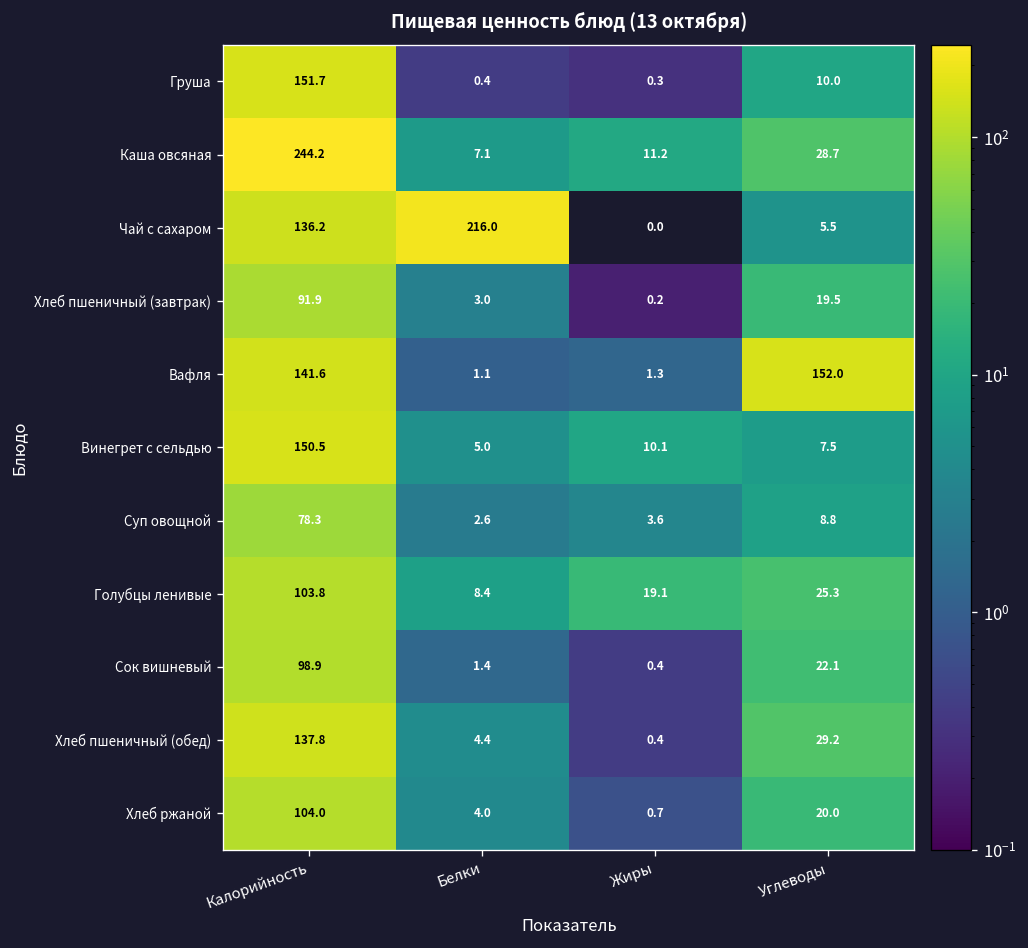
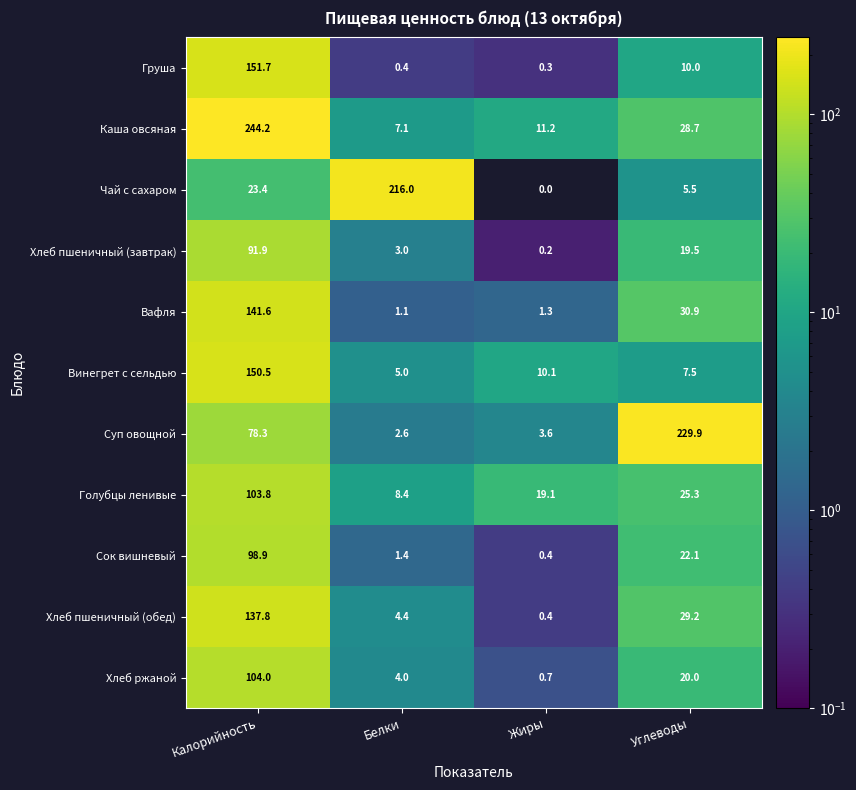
  {
    "Груша": {
      "Калорийность": 151.7,
      "Белки": 0.4,
      "Жиры": 0.3,
      "Углеводы": 10.0
    },
    "Каша овсяная": {
      "Калорийность": 244.2,
      "Белки": 7.1,
      "Жиры": 11.2,
      "Углеводы": 28.7
    },
    "Чай с сахаром": {
-     "Калорийность": 136.2,
+     "Калорийность": 23.4,
      "Белки": 216.0,
      "Жиры": 0.0,
      "Углеводы": 5.5
    },
    "Хлеб пшеничный (завтрак)": {
      "Калорийность": 91.9,
      "Белки": 3.0,
      "Жиры": 0.2,
      "Углеводы": 19.5
    },
    "Вафля": {
      "Калорийность": 141.6,
      "Белки": 1.1,
      "Жиры": 1.3,
-     "Углеводы": 152.0
+     "Углеводы": 30.9
    },
    "Винегрет с сельдью": {
      "Калорийность": 150.5,
      "Белки": 5.0,
      "Жиры": 10.1,
      "Углеводы": 7.5
    },
    "Суп овощной": {
      "Калорийность": 78.3,
      "Белки": 2.6,
      "Жиры": 3.6,
-     "Углеводы": 8.8
+     "Углеводы": 229.9
    },
    "Голубцы ленивые": {
      "Калорийность": 103.8,
      "Белки": 8.4,
      "Жиры": 19.1,
      "Углеводы": 25.3
    },
    "Сок вишневый": {
      "Калорийность": 98.9,
      "Белки": 1.4,
      "Жиры": 0.4,
      "Углеводы": 22.1
    },
    "Хлеб пшеничный (обед)": {
      "Калорийность": 137.8,
      "Белки": 4.4,
      "Жиры": 0.4,
      "Углеводы": 29.2
    },
    "Хлеб ржаной": {
      "Калорийность": 104.0,
      "Белки": 4.0,
      "Жиры": 0.7,
      "Углеводы": 20.0
    }
  }
